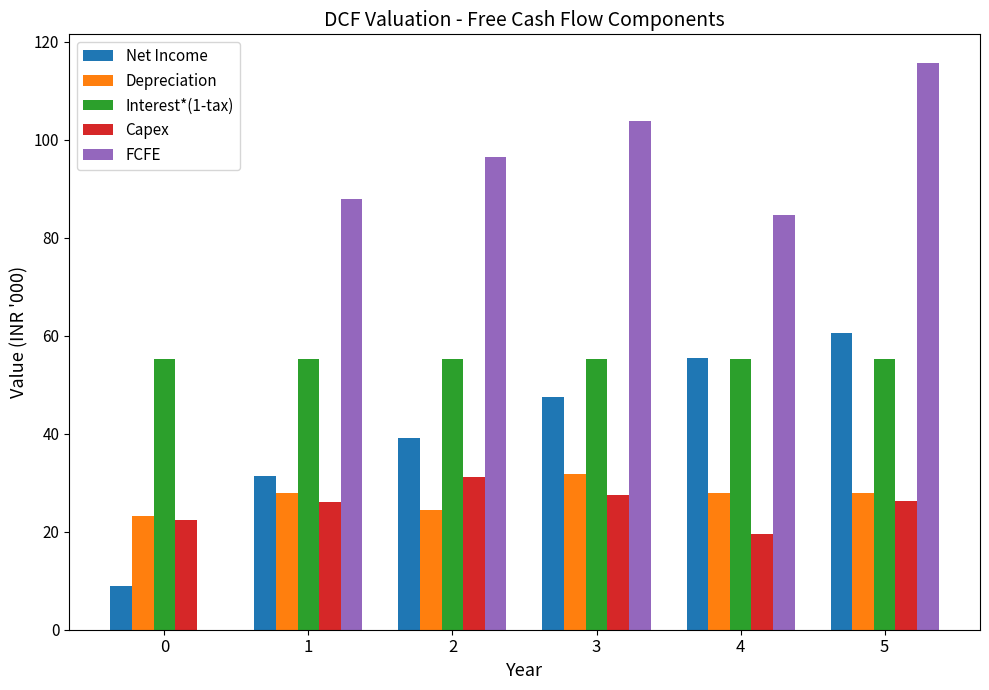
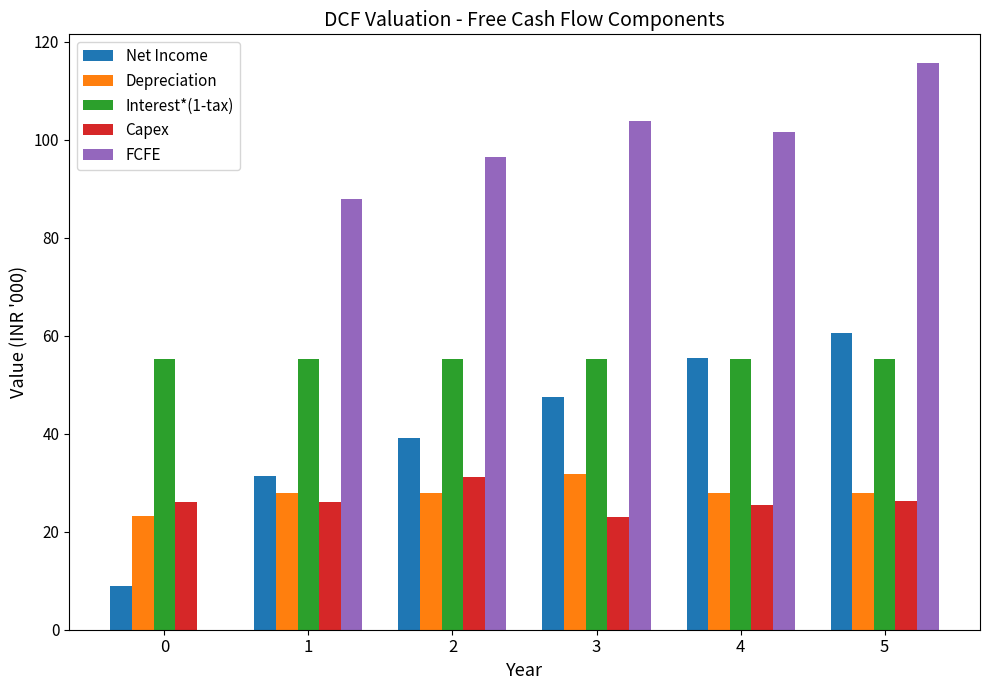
  {
    "Net Income": {
      "0": 9,
      "1": 31,
      "2": 39,
      "3": 48,
      "4": 55,
      "5": 61
    },
    "Depreciation": {
      "0": 23,
      "1": 28,
-     "2": 24,
+     "2": 28,
      "3": 32,
      "4": 28,
      "5": 28
    },
    "Interest*(1-tax)": {
      "0": 55,
      "1": 55,
      "2": 55,
      "3": 55,
      "4": 55,
      "5": 55
    },
    "Capex": {
-     "0": 22,
+     "0": 26,
      "1": 26,
      "2": 31,
-     "3": 27,
-     "4": 20,
+     "3": 23,
+     "4": 26,
      "5": 26
    },
    "FCFE": {
      "0": 0,
      "1": 88,
      "2": 96,
      "3": 104,
-     "4": 85,
+     "4": 102,
      "5": 116
    }
  }
